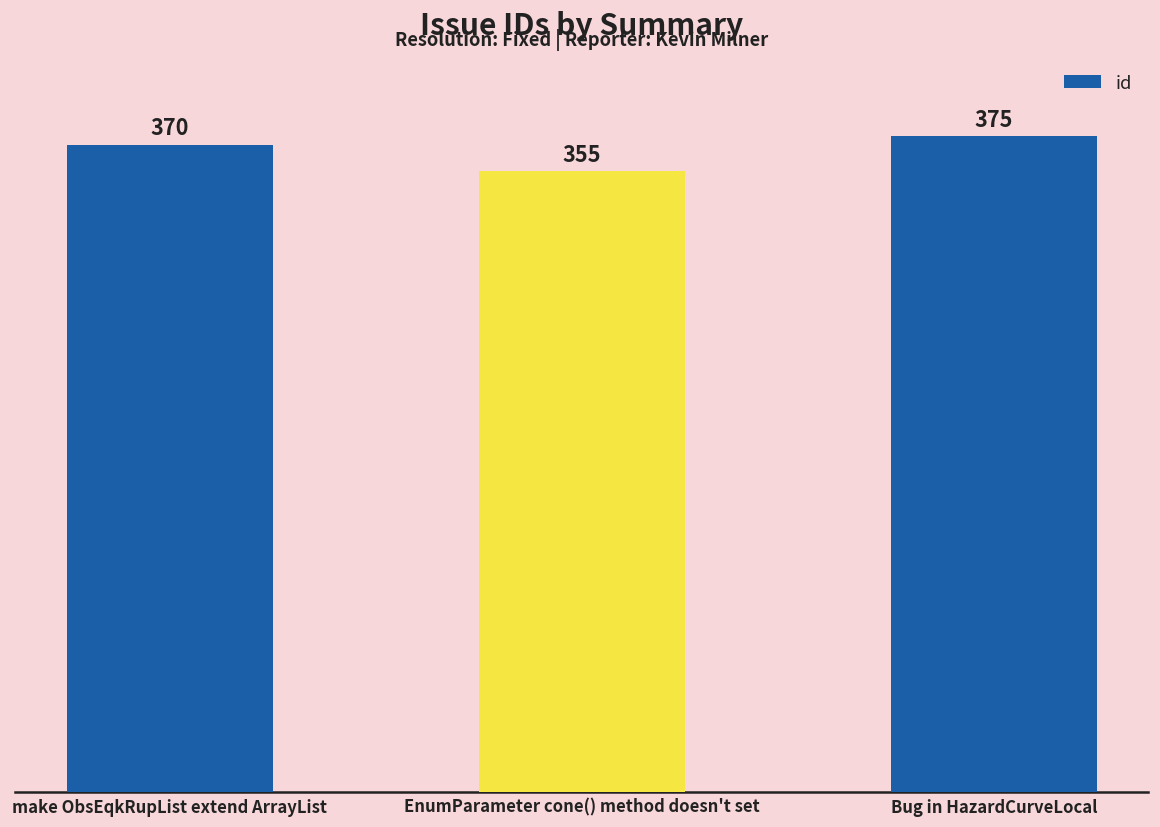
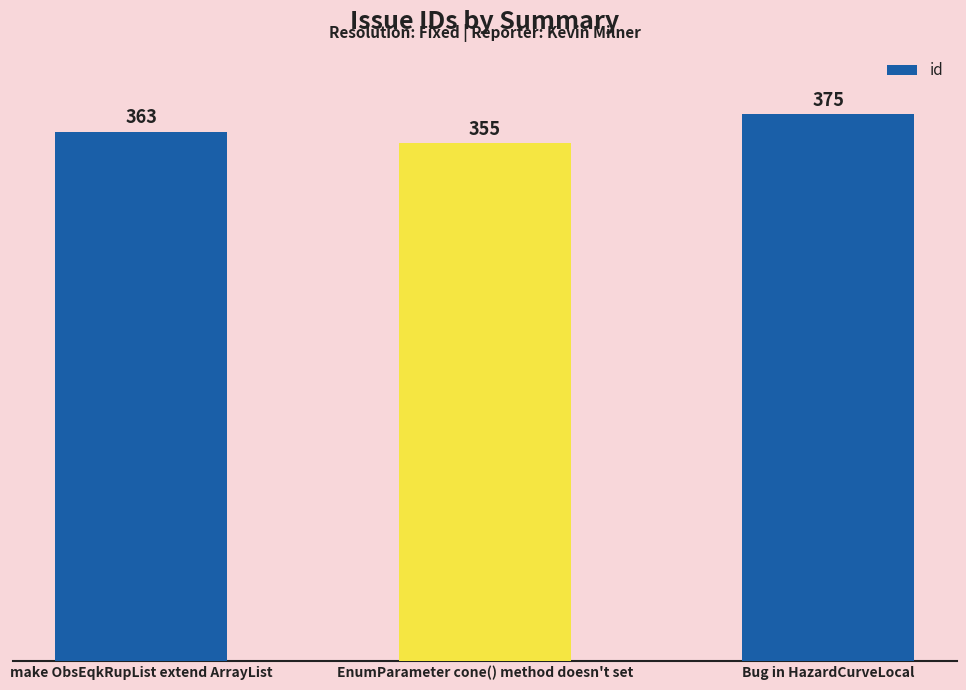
  {
-   "make ObsEqkRupList extend ArrayList": 370,
+   "make ObsEqkRupList extend ArrayList": 363,
    "EnumParameter cone() method doesn't set": 355,
    "Bug in HazardCurveLocal": 375
  }
